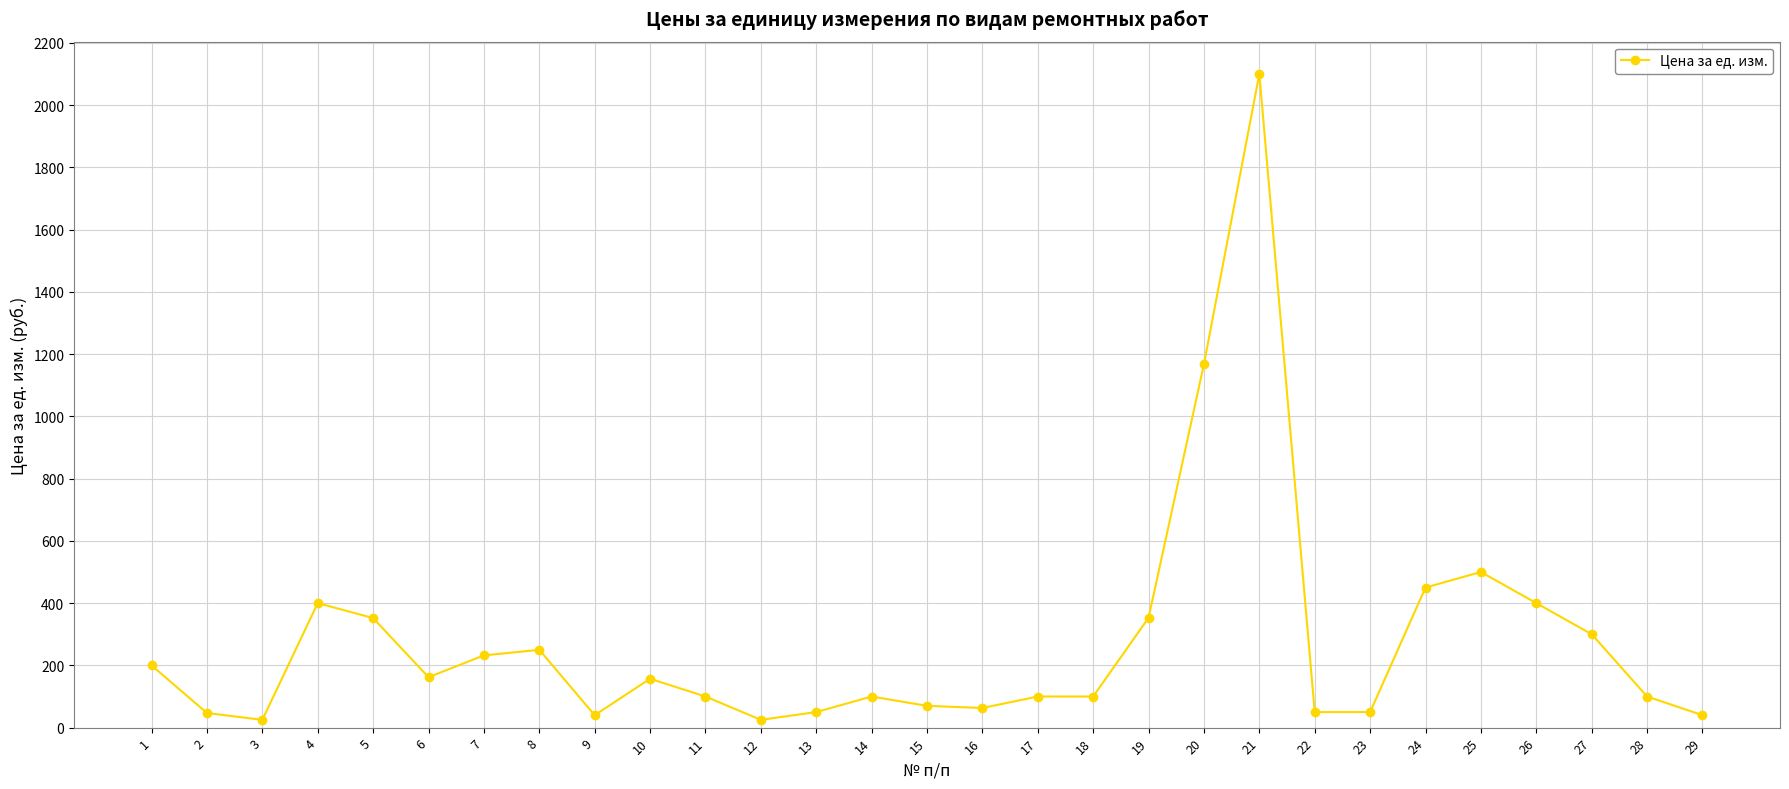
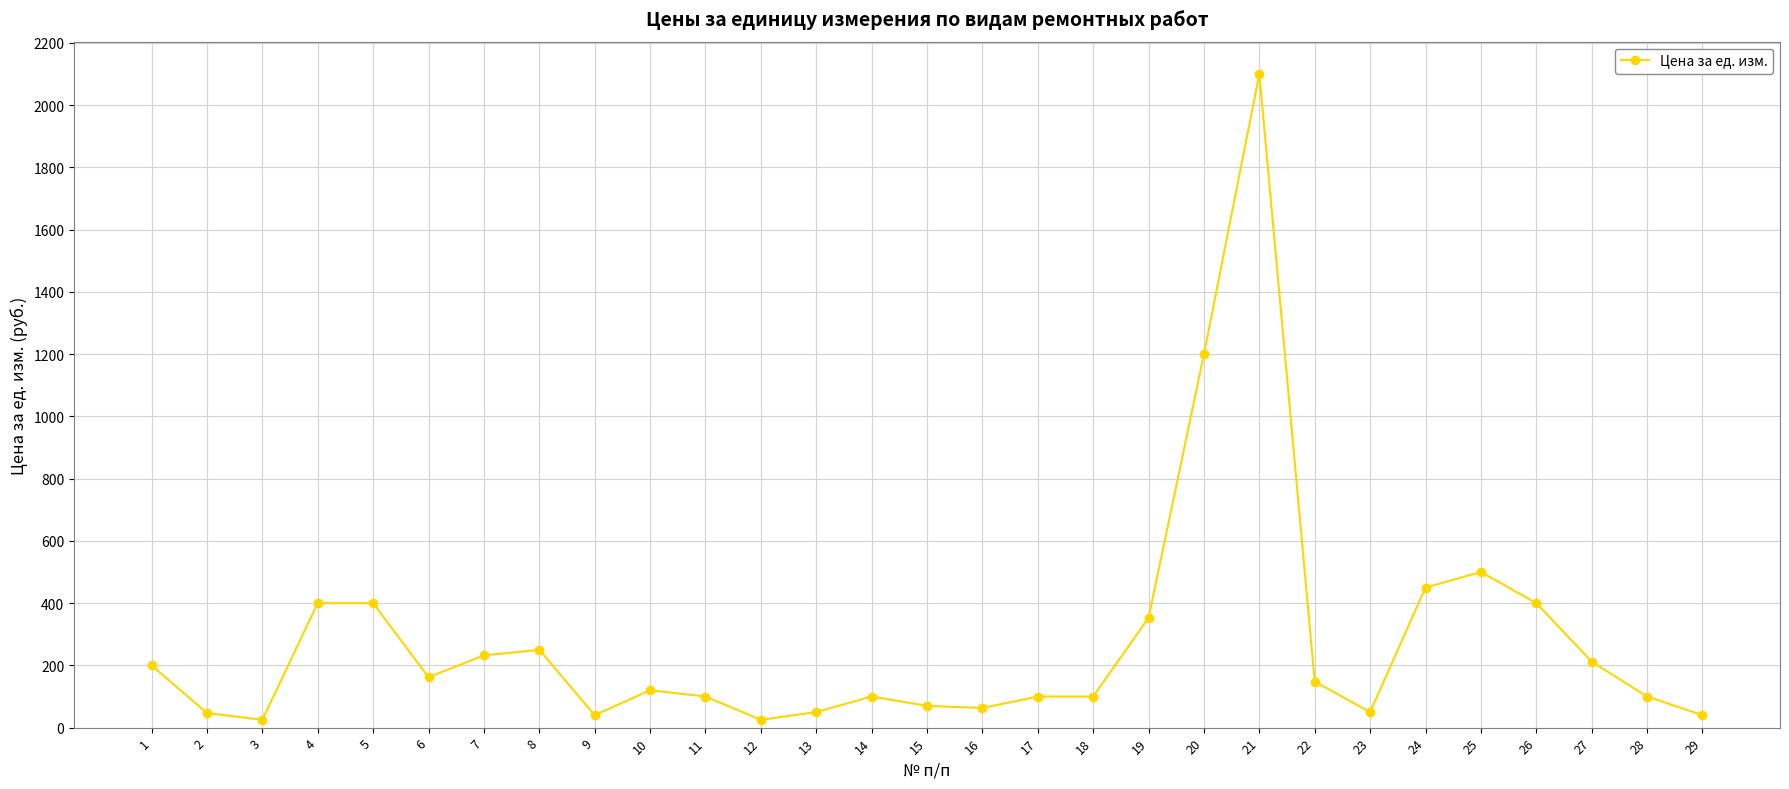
  {
    "1": 200,
    "2": 50,
    "3": 30,
    "4": 400,
-   "5": 350,
+   "5": 400,
    "6": 160,
    "7": 230,
    "8": 250,
    "9": 40,
-   "10": 160,
+   "10": 120,
    "11": 100,
    "12": 30,
    "13": 50,
    "14": 100,
    "15": 70,
    "16": 60,
    "17": 100,
    "18": 100,
    "19": 350,
-   "20": 1170,
+   "20": 1200,
    "21": 2100,
-   "22": 50,
+   "22": 150,
    "23": 50,
    "24": 450,
    "25": 500,
    "26": 400,
-   "27": 300,
+   "27": 210,
    "28": 100,
    "29": 40
  }
